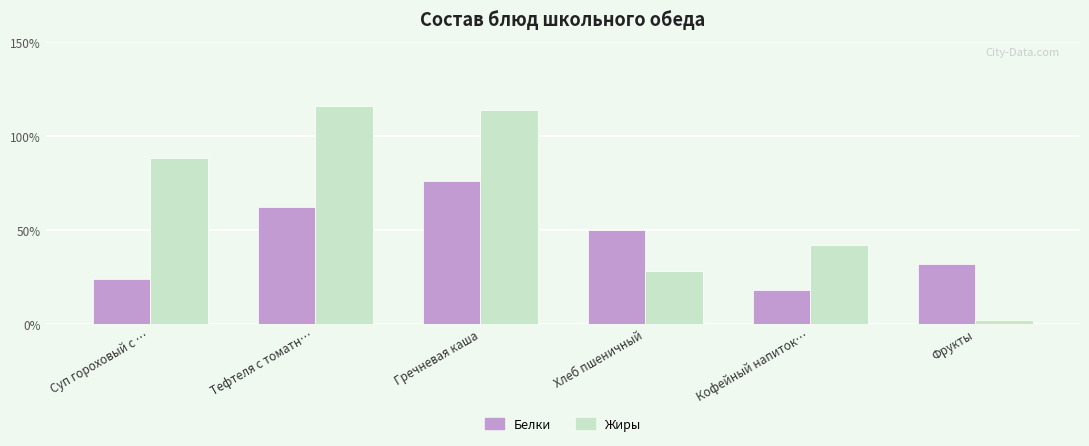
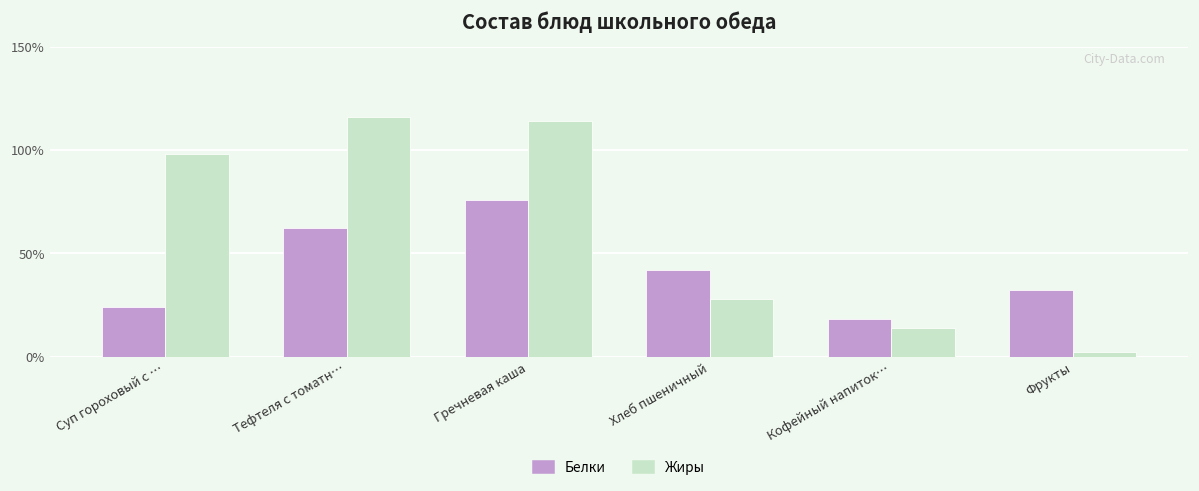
  {
    "Белки": {
      "Суп гороховый с …": "24%",
      "Тефтеля с томатн…": "62%",
      "Гречневая каша": "76%",
-     "Хлеб пшеничный": "50%",
+     "Хлеб пшеничный": "42%",
      "Кофейный напиток…": "18%",
      "Фрукты": "32%"
    },
    "Жиры": {
-     "Суп гороховый с …": "88%",
+     "Суп гороховый с …": "98%",
      "Тефтеля с томатн…": "116%",
      "Гречневая каша": "114%",
      "Хлеб пшеничный": "28%",
-     "Кофейный напиток…": "42%",
+     "Кофейный напиток…": "14%",
      "Фрукты": "2%"
    }
  }
